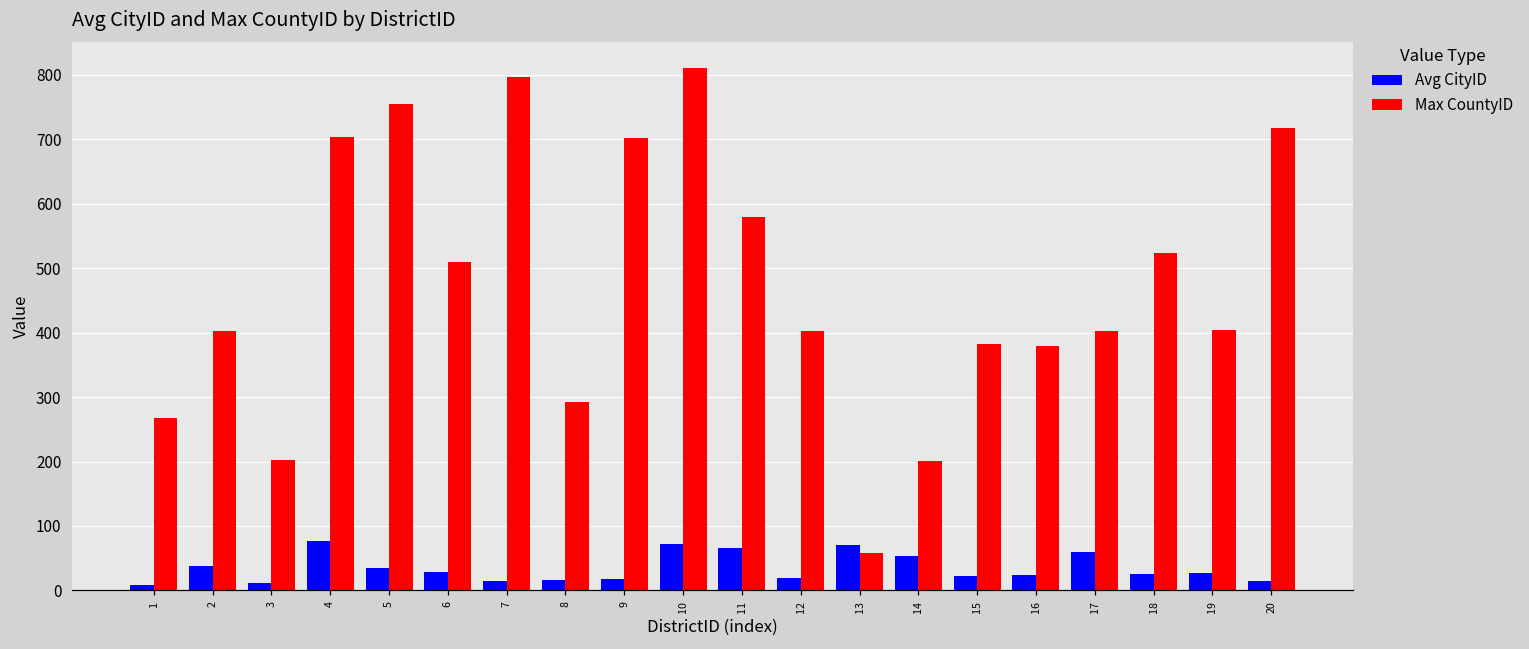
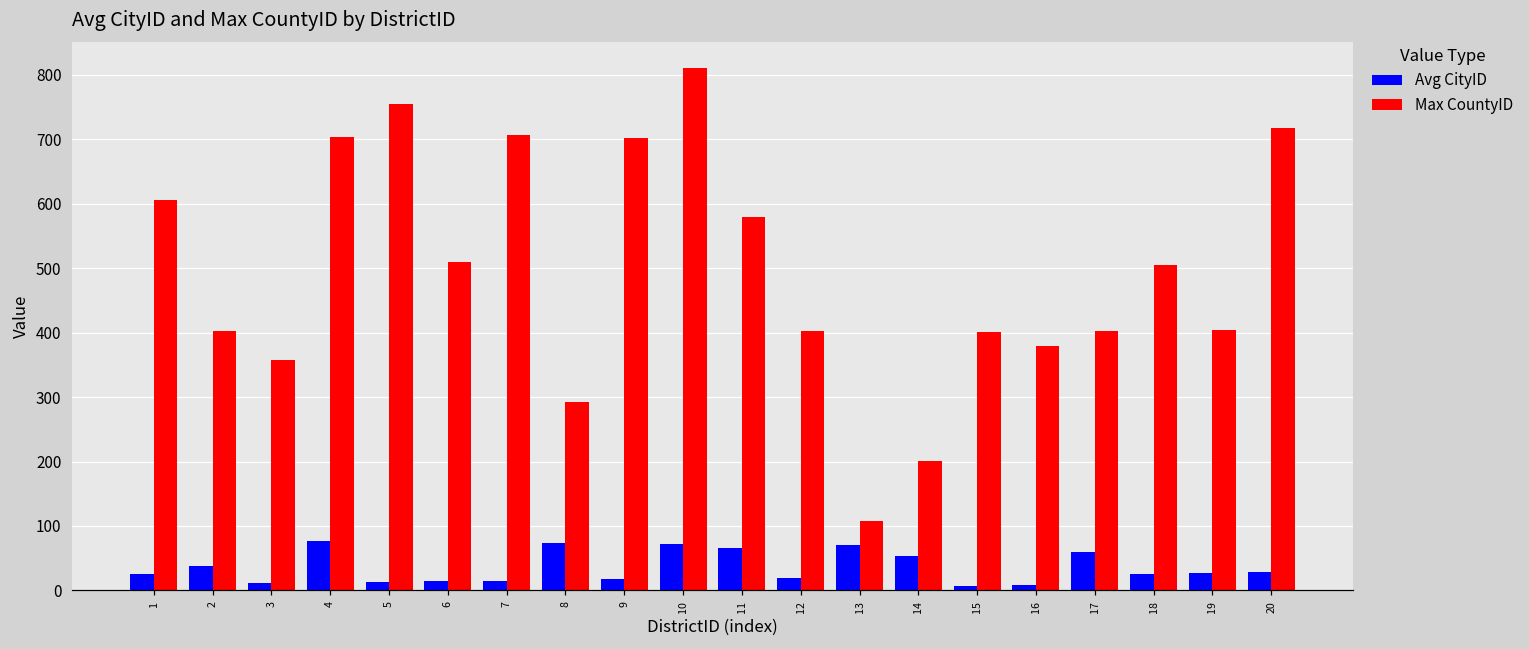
  {
    "Avg CityID": {
-     "1": 10,
+     "1": 30,
      "2": 40,
      "3": 10,
      "4": 80,
-     "5": 40,
-     "6": 30,
+     "5": 10,
+     "6": 10,
      "7": 20,
-     "8": 20,
+     "8": 70,
      "9": 20,
      "10": 70,
      "11": 70,
      "12": 20,
      "13": 70,
      "14": 50,
-     "15": 20,
-     "16": 20,
+     "15": 10,
+     "16": 10,
      "17": 60,
      "18": 30,
      "19": 30,
-     "20": 10
+     "20": 30
    },
    "Max CountyID": {
-     "1": 270,
+     "1": 610,
      "2": 400,
-     "3": 200,
+     "3": 360,
      "4": 700,
      "5": 760,
      "6": 510,
-     "7": 800,
+     "7": 710,
      "8": 290,
      "9": 700,
      "10": 810,
      "11": 580,
      "12": 400,
-     "13": 60,
+     "13": 110,
      "14": 200,
-     "15": 380,
+     "15": 400,
      "16": 380,
      "17": 400,
-     "18": 520,
+     "18": 510,
      "19": 400,
      "20": 720
    }
  }
